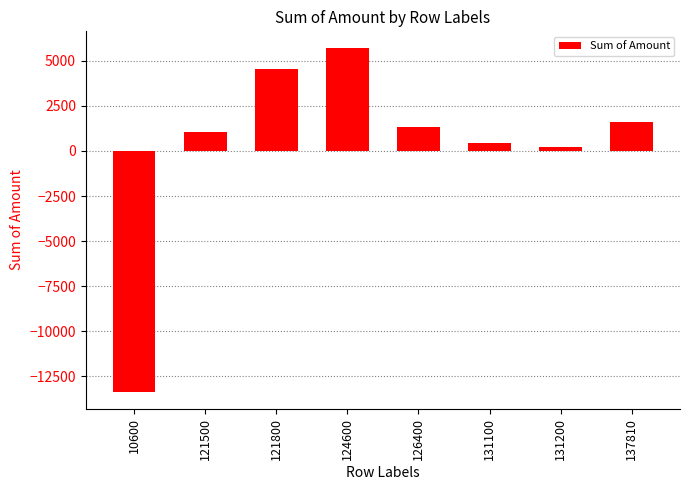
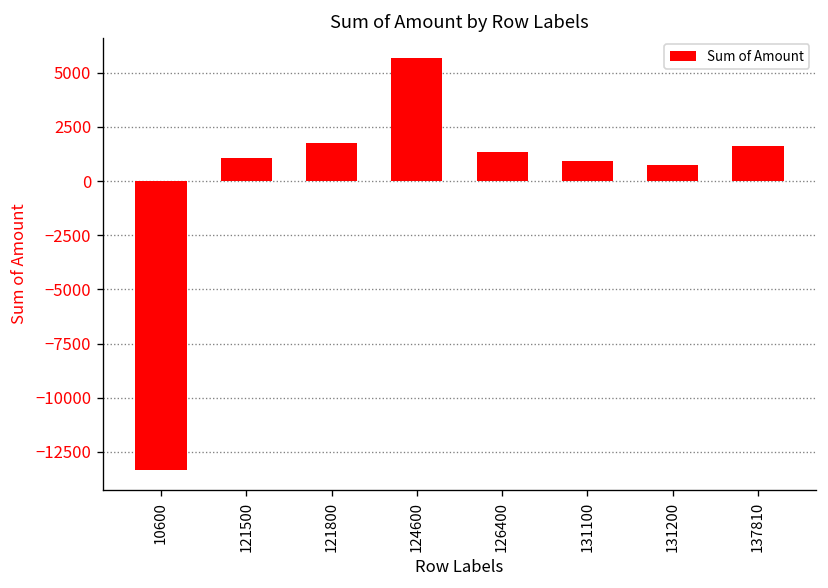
  {
    "10600": -13300,
    "121500": 1100,
-   "121800": 4500,
+   "121800": 1800,
    "124600": 5700,
    "126400": 1400,
-   "131100": 400,
-   "131200": 200,
+   "131100": 900,
+   "131200": 700,
    "137810": 1600
  }
